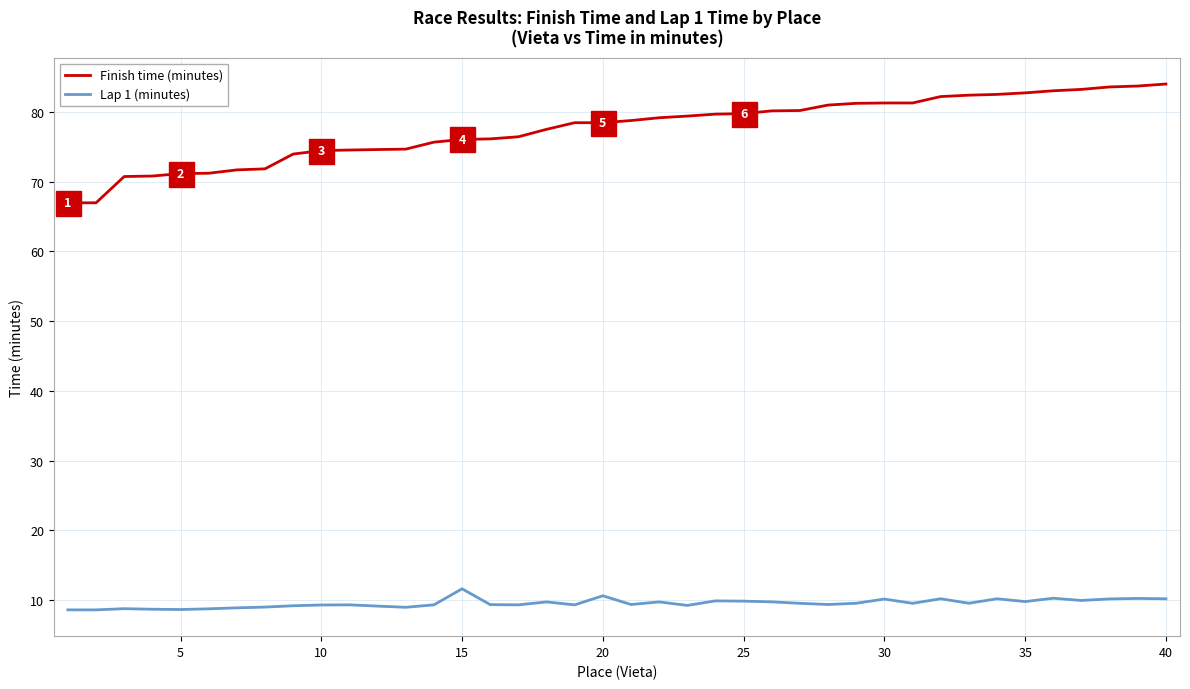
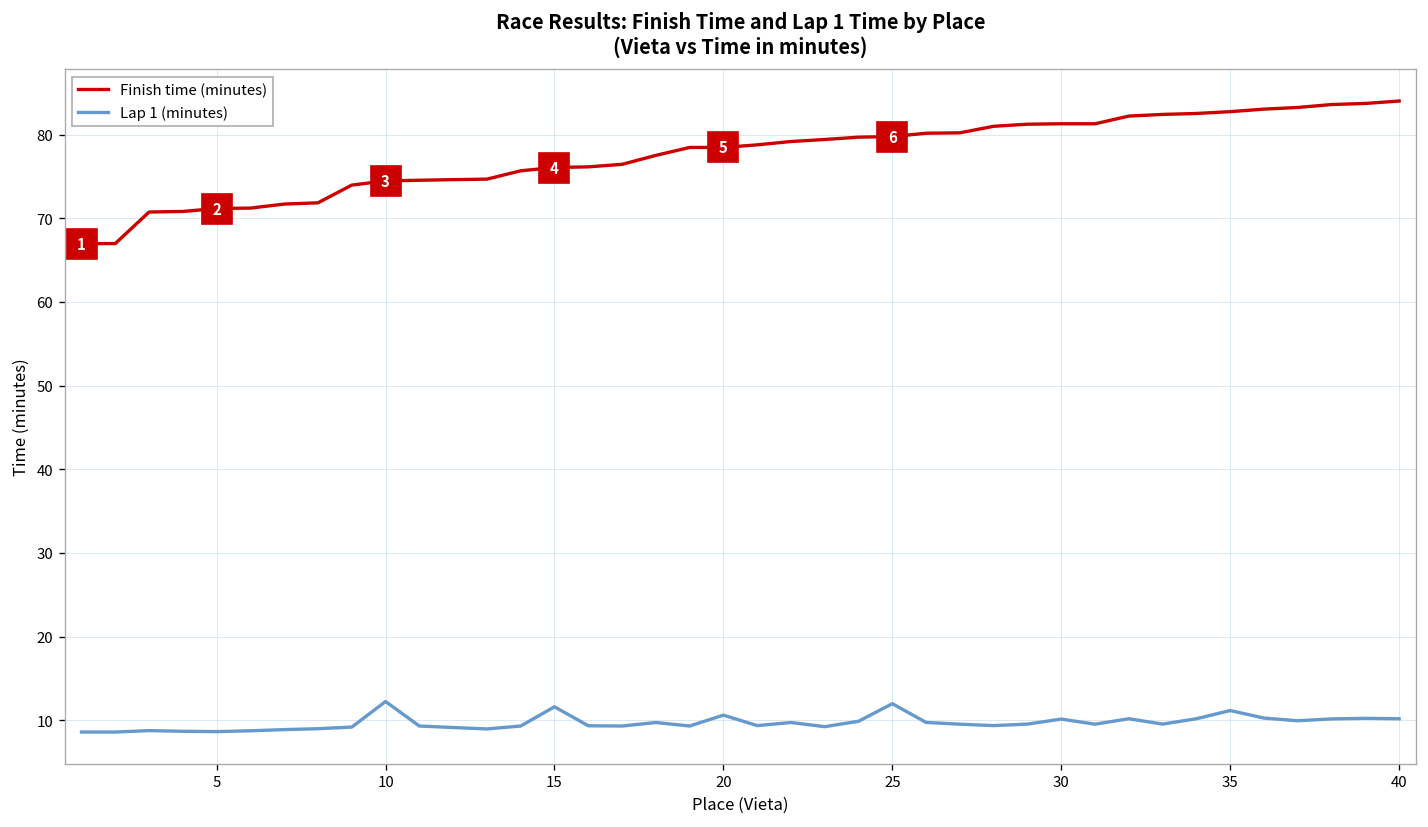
  {
    "Lap 1 (minutes)": {
      "5": 9,
-     "10": 9,
+     "10": 12,
      "15": 12,
      "20": 11,
-     "25": 10,
+     "25": 12,
      "30": 10,
-     "35": 10,
+     "35": 11,
      "40": 10
    }
  }
